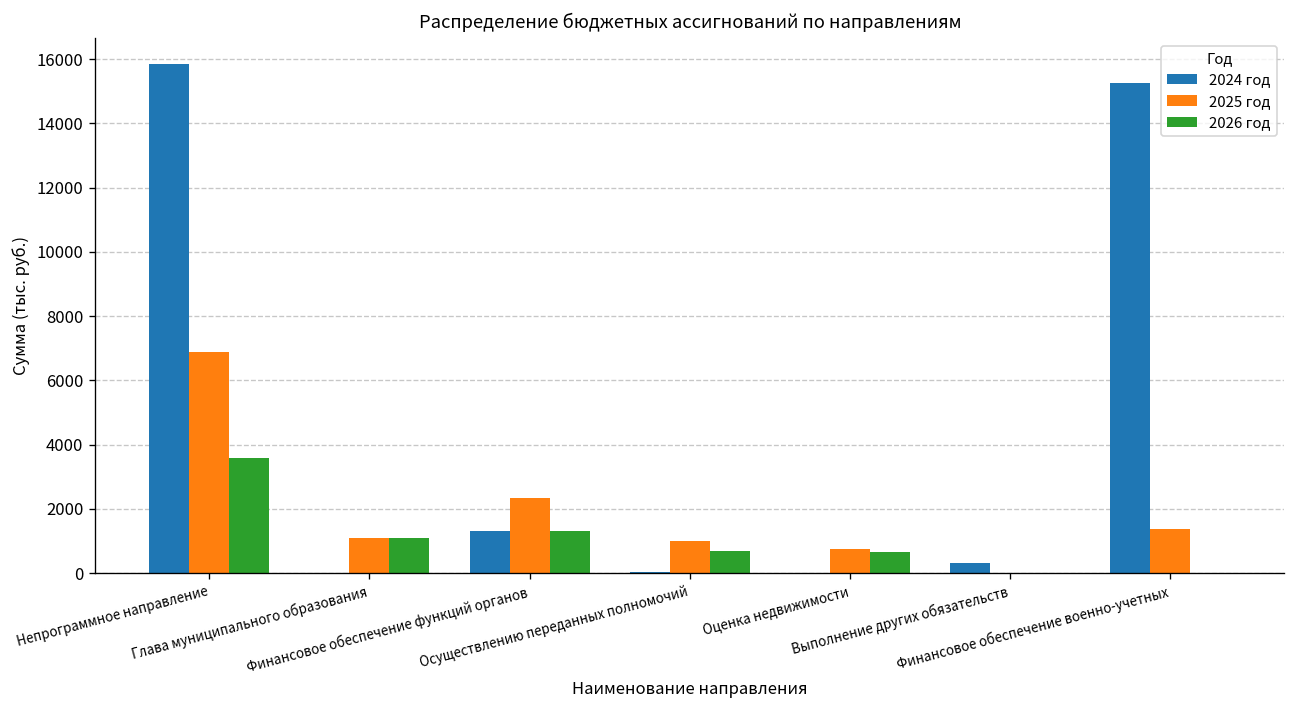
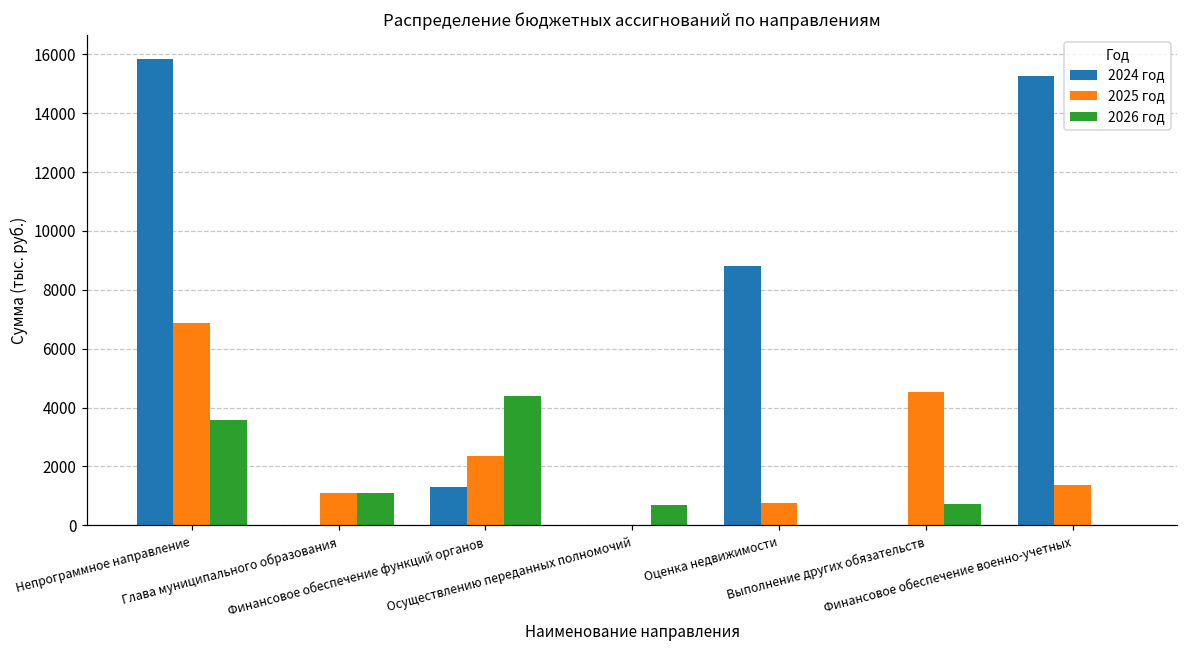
  {
    "2024 год": {
      "Непрограммное направление": 15900,
      "Глава муниципального образования": 0,
      "Финансовое обеспечение функций органов": 1300,
-     "Оценка недвижимости": 0,
-     "Выполнение других обязательств": 300,
+     "Оценка недвижимости": 8800,
+     "Выполнение других обязательств": 0,
      "Финансовое обеспечение военно-учетных": 15300
    },
    "2025 год": {
      "Непрограммное направление": 6900,
      "Глава муниципального образования": 1100,
      "Финансовое обеспечение функций органов": 2300,
-     "Осуществлению переданных полномочий": 1000,
+     "Осуществлению переданных полномочий": 0,
      "Оценка недвижимости": 800,
-     "Выполнение других обязательств": 0,
+     "Выполнение других обязательств": 4500,
      "Финансовое обеспечение военно-учетных": 1400
    },
    "2026 год": {
      "Непрограммное направление": 3600,
      "Глава муниципального образования": 1100,
-     "Финансовое обеспечение функций органов": 1300,
+     "Финансовое обеспечение функций органов": 4400,
      "Осуществлению переданных полномочий": 700,
-     "Оценка недвижимости": 700,
-     "Выполнение других обязательств": 0,
+     "Оценка недвижимости": 0,
+     "Выполнение других обязательств": 700,
      "Финансовое обеспечение военно-учетных": 0
    }
  }
